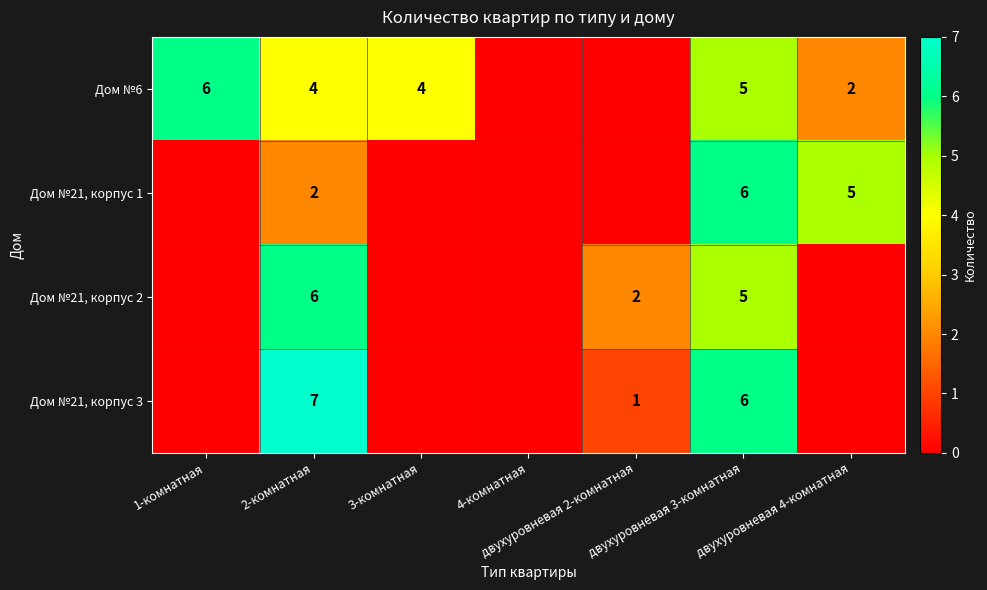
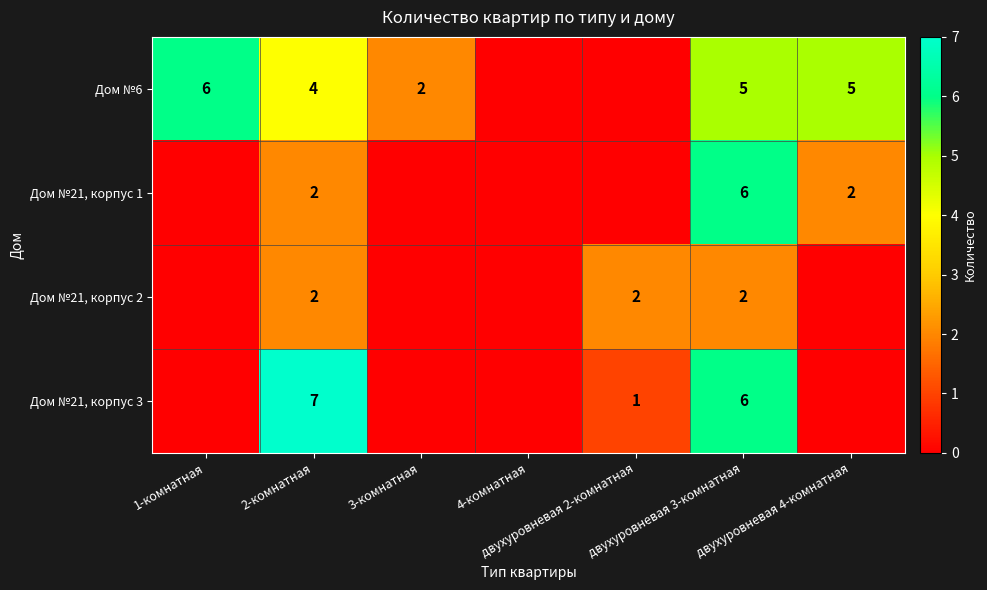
  {
    "Дом №6": {
      "1-комнатная": 6,
      "2-комнатная": 4,
-     "3-комнатная": 4,
+     "3-комнатная": 2,
      "двухуровневая 3-комнатная": 5,
-     "двухуровневая 4-комнатная": 2
+     "двухуровневая 4-комнатная": 5
    },
    "Дом №21, корпус 1": {
      "2-комнатная": 2,
      "двухуровневая 3-комнатная": 6,
-     "двухуровневая 4-комнатная": 5
+     "двухуровневая 4-комнатная": 2
    },
    "Дом №21, корпус 2": {
-     "2-комнатная": 6,
+     "2-комнатная": 2,
      "двухуровневая 2-комнатная": 2,
-     "двухуровневая 3-комнатная": 5
+     "двухуровневая 3-комнатная": 2
    },
    "Дом №21, корпус 3": {
      "2-комнатная": 7,
      "двухуровневая 2-комнатная": 1,
      "двухуровневая 3-комнатная": 6
    }
  }
